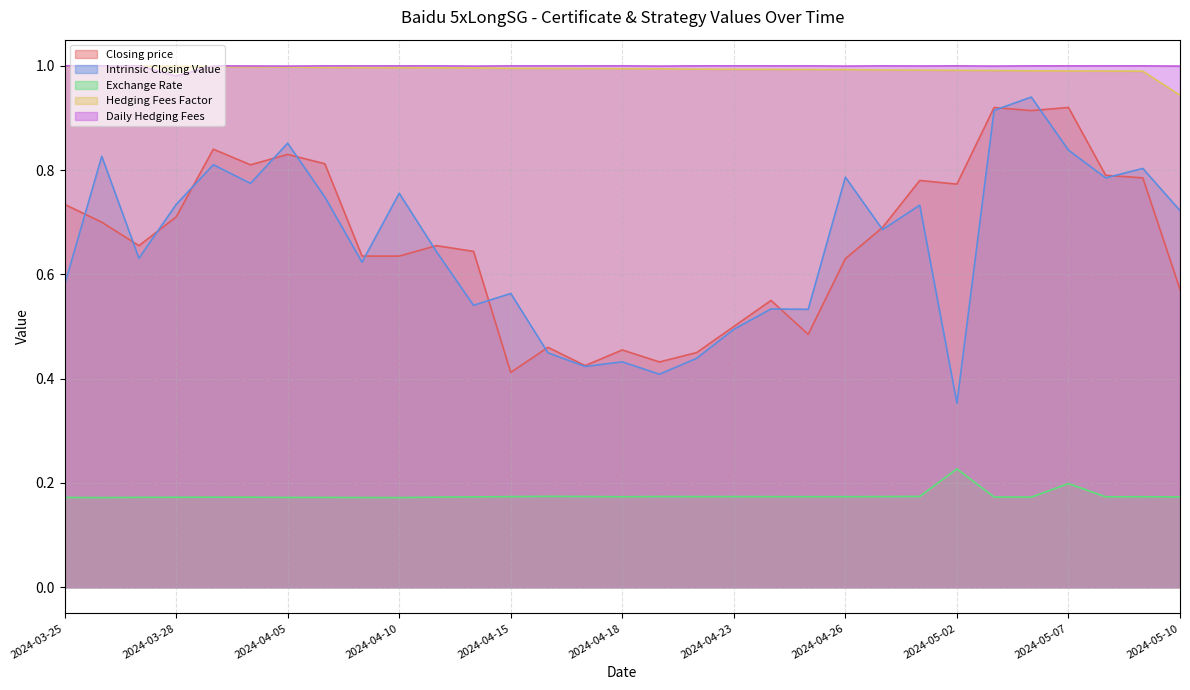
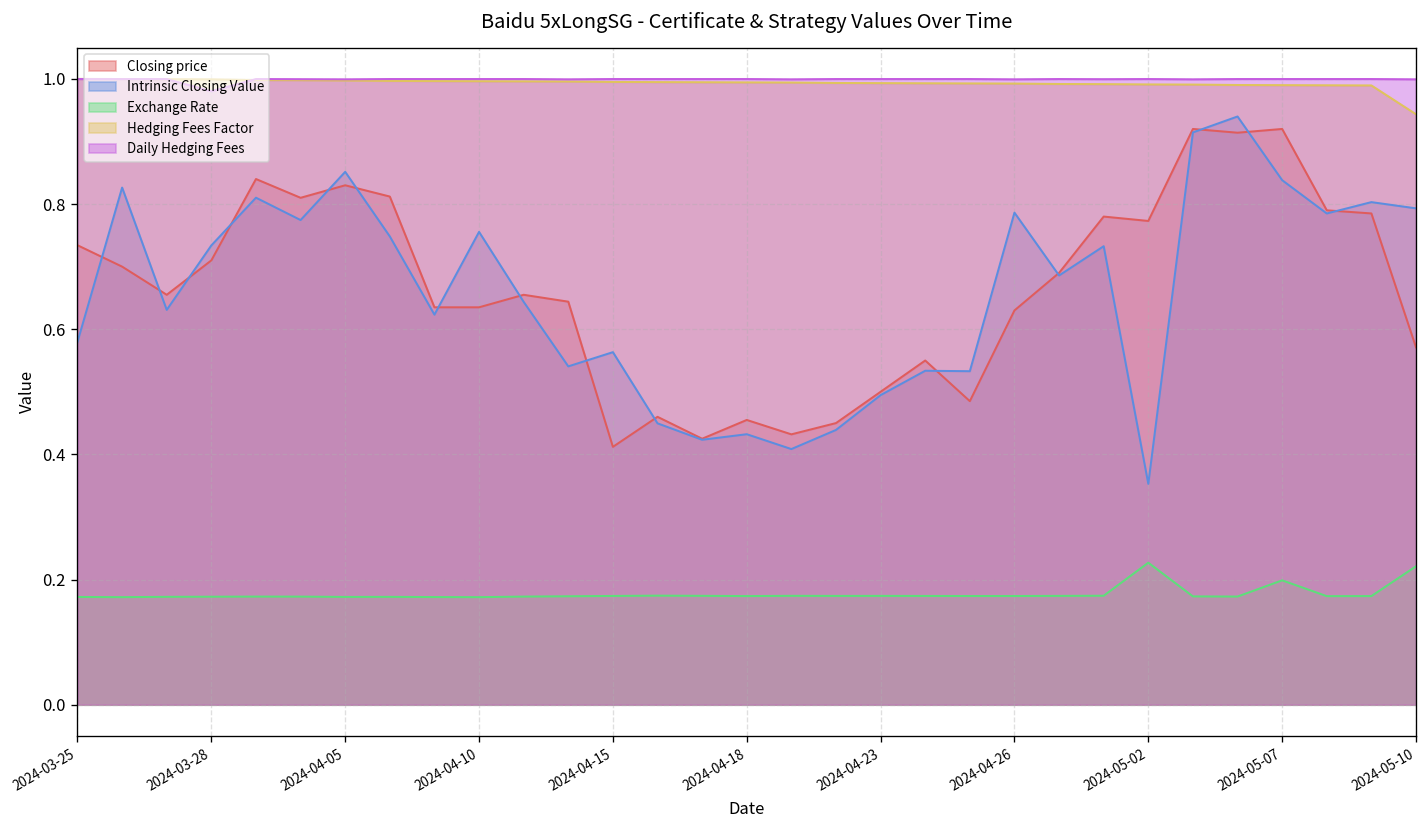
  {
    "Closing price": {
      "2024-03-25": 0.73,
      "2024-03-28": 0.71,
      "2024-04-05": 0.83,
      "2024-04-10": 0.64,
      "2024-04-15": 0.41,
      "2024-04-18": 0.46,
      "2024-04-23": 0.50,
      "2024-04-26": 0.63,
      "2024-05-02": 0.77,
      "2024-05-07": 0.92,
      "2024-05-10": 0.57
    },
    "Intrinsic Closing Value": {
      "2024-03-25": 0.58,
      "2024-03-28": 0.73,
      "2024-04-05": 0.85,
      "2024-04-10": 0.76,
      "2024-04-15": 0.56,
      "2024-04-18": 0.43,
      "2024-04-23": 0.49,
      "2024-04-26": 0.79,
      "2024-05-02": 0.35,
      "2024-05-07": 0.84,
-     "2024-05-10": 0.72
+     "2024-05-10": 0.79
    },
    "Exchange Rate": {
      "2024-03-25": 0.17,
      "2024-03-28": 0.17,
      "2024-04-05": 0.17,
      "2024-04-10": 0.17,
      "2024-04-15": 0.17,
      "2024-04-18": 0.17,
      "2024-04-23": 0.17,
      "2024-04-26": 0.17,
      "2024-05-02": 0.23,
      "2024-05-07": 0.20,
-     "2024-05-10": 0.17
+     "2024-05-10": 0.22
    },
    "Hedging Fees Factor": {
      "2024-04-18": 0.99,
      "2024-04-23": 0.99,
      "2024-04-26": 0.99,
      "2024-05-02": 0.99,
      "2024-05-07": 0.99,
      "2024-05-10": 0.94
    },
    "Daily Hedging Fees": {
      "2024-04-18": 1.00,
      "2024-04-23": 1.00,
      "2024-04-26": 1.00,
      "2024-05-02": 1.00,
      "2024-05-07": 1.00,
      "2024-05-10": 1.00
    }
  }
